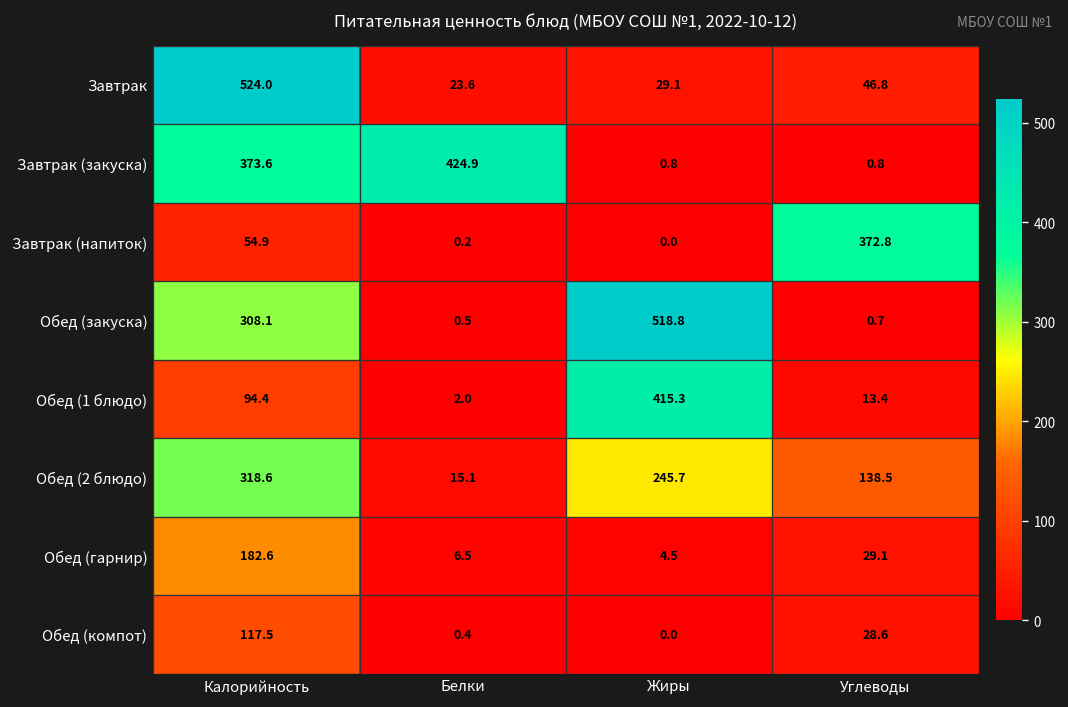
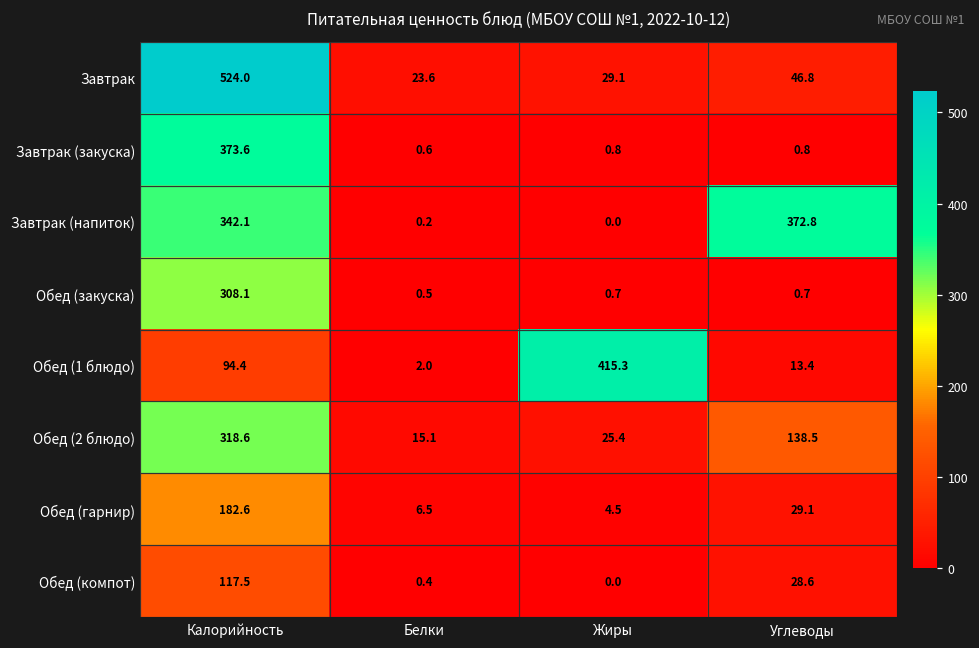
  {
    "Завтрак": {
      "Калорийность": 524.0,
      "Белки": 23.6,
      "Жиры": 29.1,
      "Углеводы": 46.8
    },
    "Завтрак (закуска)": {
      "Калорийность": 373.6,
-     "Белки": 424.9,
+     "Белки": 0.6,
      "Жиры": 0.8,
      "Углеводы": 0.8
    },
    "Завтрак (напиток)": {
-     "Калорийность": 54.9,
+     "Калорийность": 342.1,
      "Белки": 0.2,
      "Жиры": 0.0,
      "Углеводы": 372.8
    },
    "Обед (закуска)": {
      "Калорийность": 308.1,
      "Белки": 0.5,
-     "Жиры": 518.8,
+     "Жиры": 0.7,
      "Углеводы": 0.7
    },
    "Обед (1 блюдо)": {
      "Калорийность": 94.4,
      "Белки": 2.0,
      "Жиры": 415.3,
      "Углеводы": 13.4
    },
    "Обед (2 блюдо)": {
      "Калорийность": 318.6,
      "Белки": 15.1,
-     "Жиры": 245.7,
+     "Жиры": 25.4,
      "Углеводы": 138.5
    },
    "Обед (гарнир)": {
      "Калорийность": 182.6,
      "Белки": 6.5,
      "Жиры": 4.5,
      "Углеводы": 29.1
    },
    "Обед (компот)": {
      "Калорийность": 117.5,
      "Белки": 0.4,
      "Жиры": 0.0,
      "Углеводы": 28.6
    }
  }
